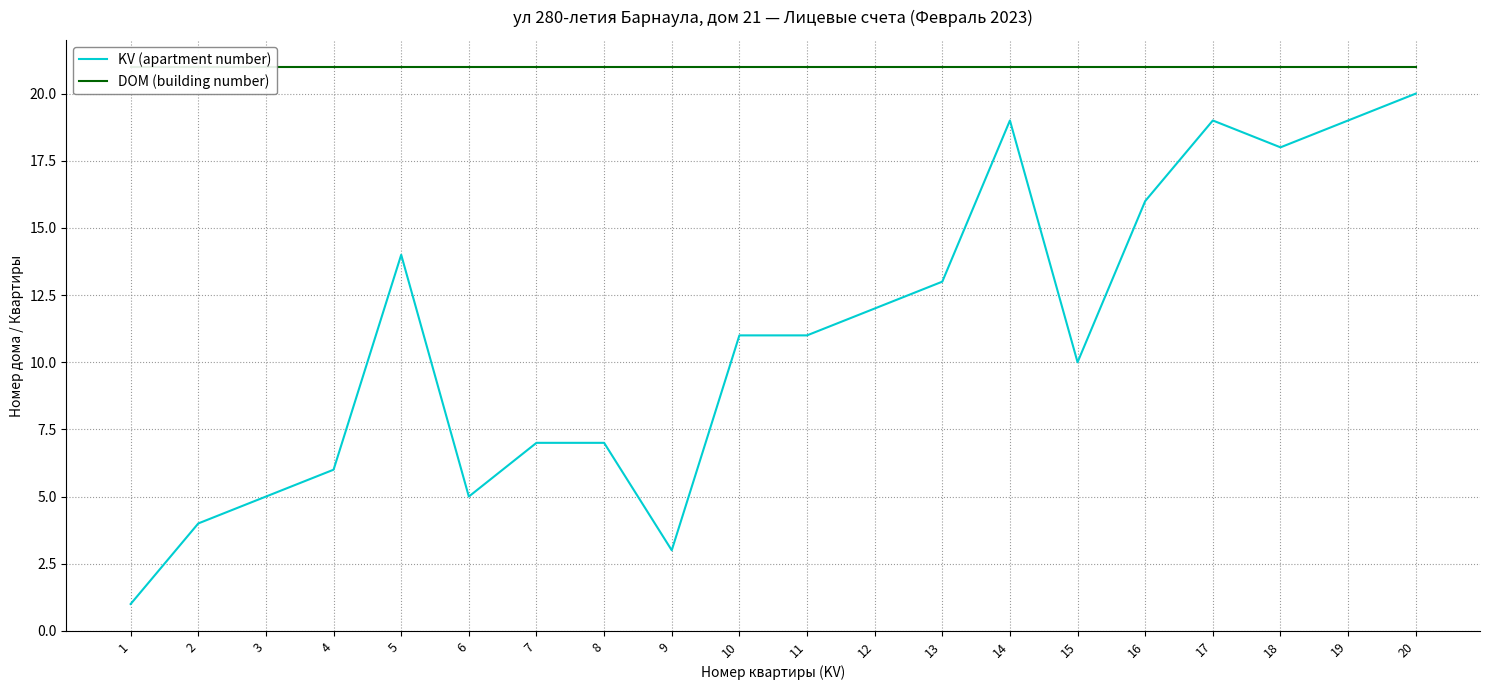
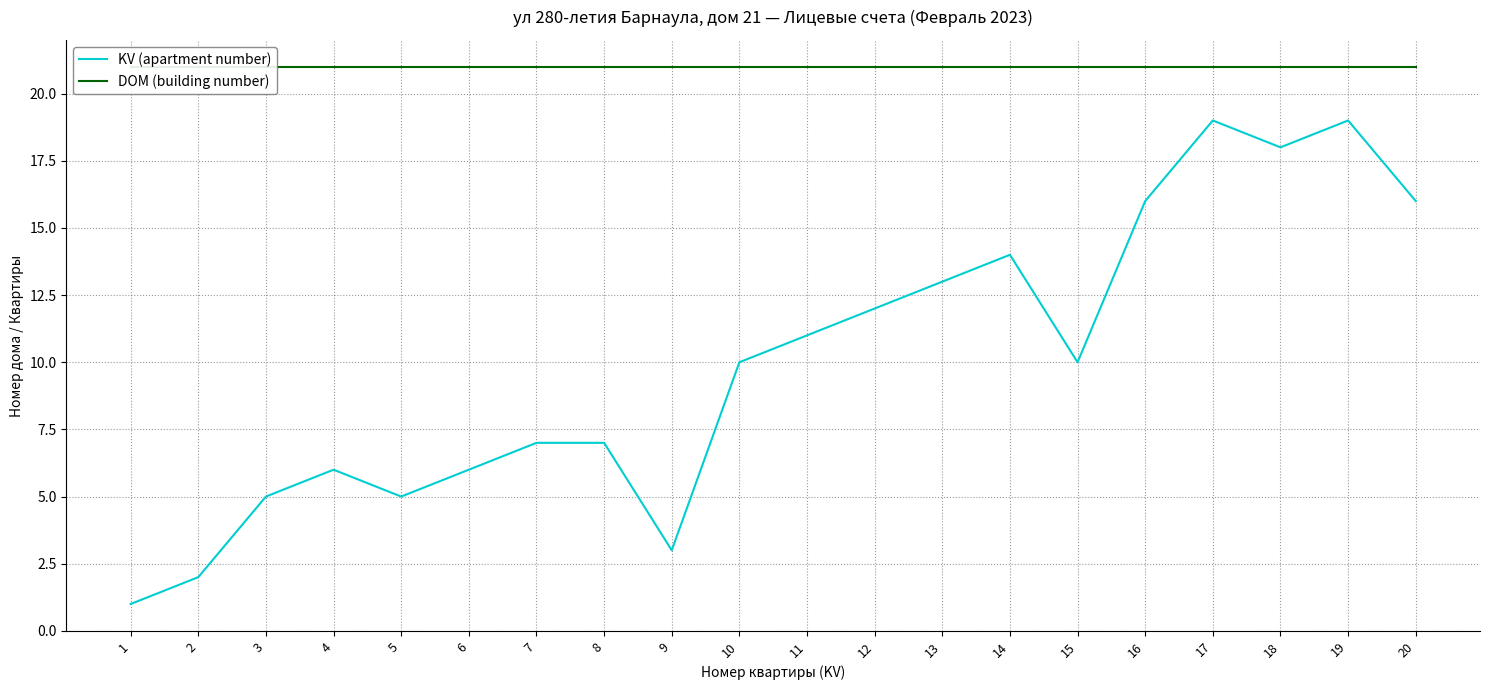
  {
    "KV (apartment number)": {
      "1": 1,
-     "2": 4,
+     "2": 2,
      "3": 5,
      "4": 6,
-     "5": 14,
-     "6": 5,
+     "5": 5,
+     "6": 6,
      "7": 7,
      "8": 7,
      "9": 3,
-     "10": 11,
+     "10": 10,
      "11": 11,
      "12": 12,
      "13": 13,
-     "14": 19,
+     "14": 14,
      "15": 10,
      "16": 16,
      "17": 19,
      "18": 18,
      "19": 19,
-     "20": 20
+     "20": 16
    },
    "DOM (building number)": {
      "4": 21,
      "5": 21,
      "6": 21,
      "7": 21,
      "8": 21,
      "9": 21,
      "10": 21,
      "11": 21,
      "12": 21,
      "13": 21,
      "14": 21,
      "15": 21,
      "16": 21,
      "17": 21,
      "18": 21,
      "19": 21,
      "20": 21
    }
  }
